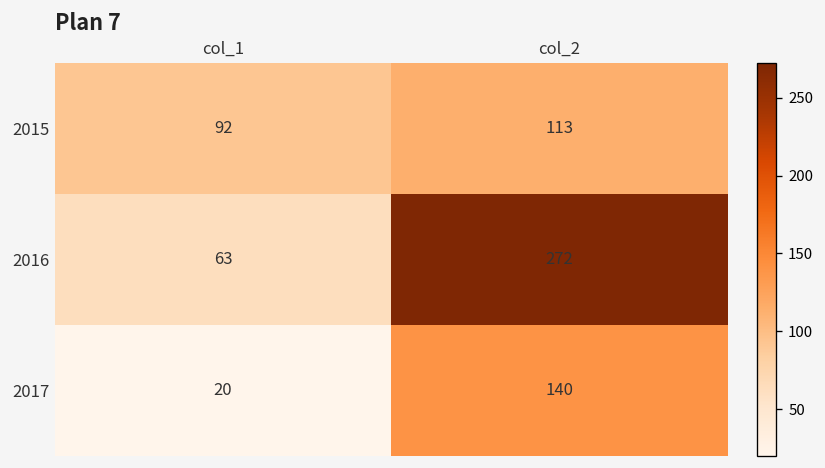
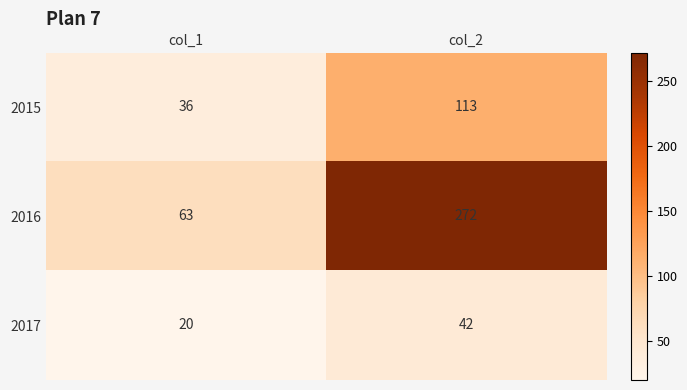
  {
    "2015": {
-     "col_1": 92,
+     "col_1": 36,
      "col_2": 113
    },
    "2016": {
      "col_1": 63,
      "col_2": 272
    },
    "2017": {
      "col_1": 20,
-     "col_2": 140
+     "col_2": 42
    }
  }
